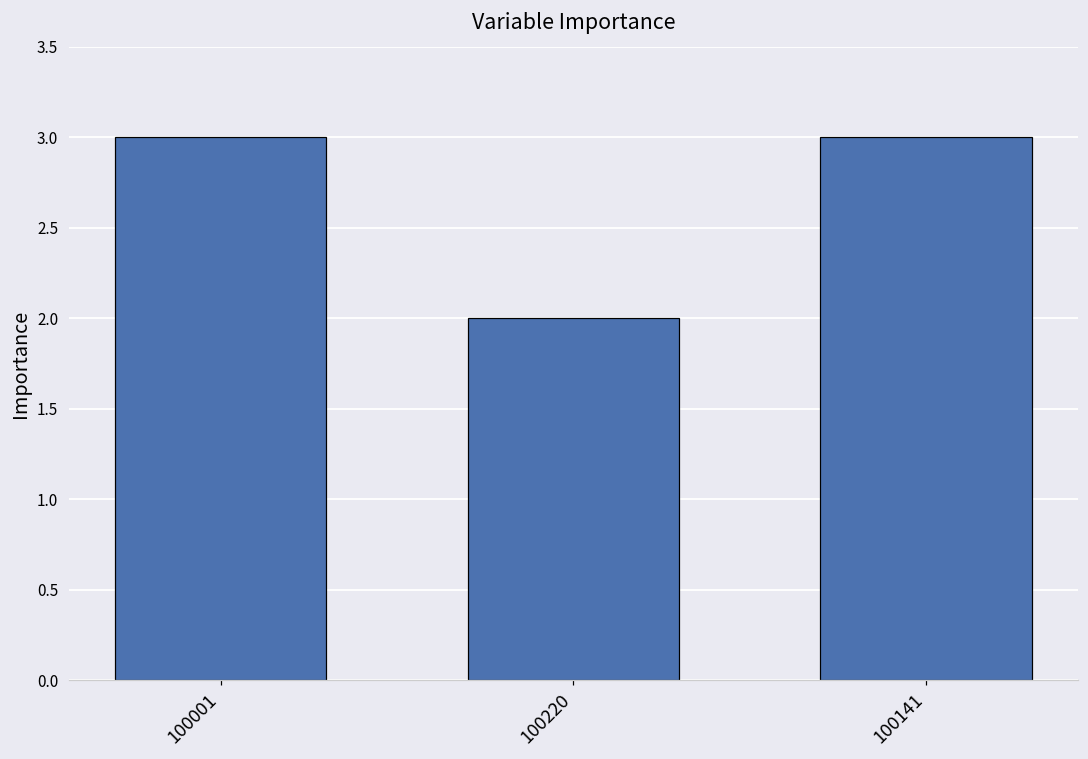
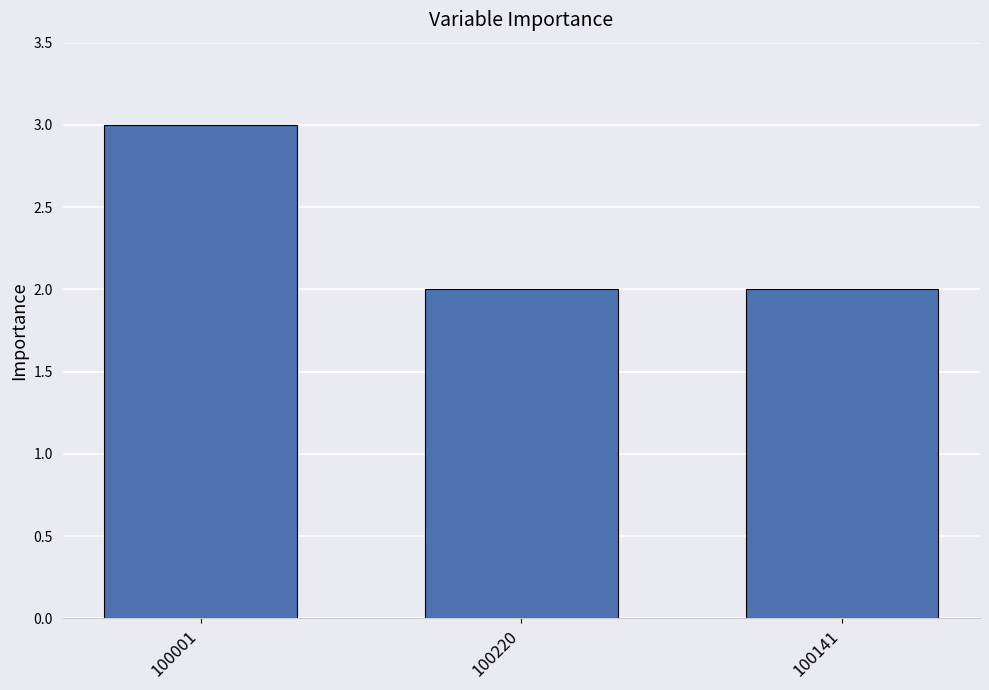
  {
    "100001": 3,
    "100220": 2,
-   "100141": 3
+   "100141": 2
  }
